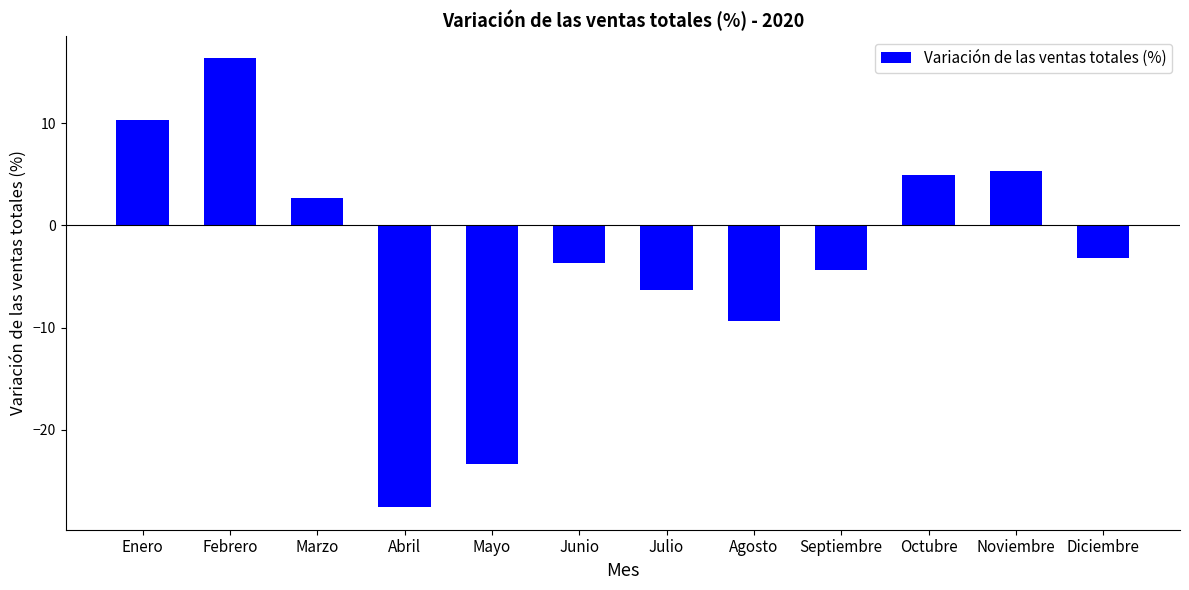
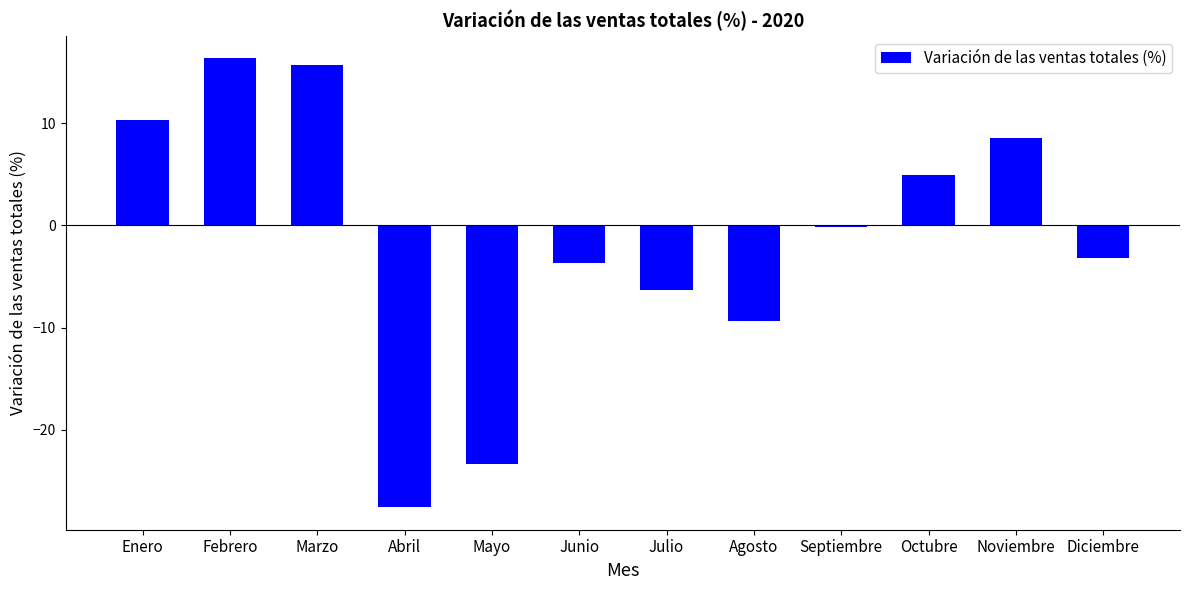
  {
    "Enero": 10.3,
    "Febrero": 16.3,
-   "Marzo": 2.7,
+   "Marzo": 15.7,
    "Abril": -27.6,
    "Mayo": -23.4,
    "Junio": -3.7,
    "Julio": -6.3,
    "Agosto": -9.3,
-   "Septiembre": -4.4,
+   "Septiembre": -0.2,
    "Octubre": 4.9,
-   "Noviembre": 5.3,
+   "Noviembre": 8.6,
    "Diciembre": -3.2
  }
